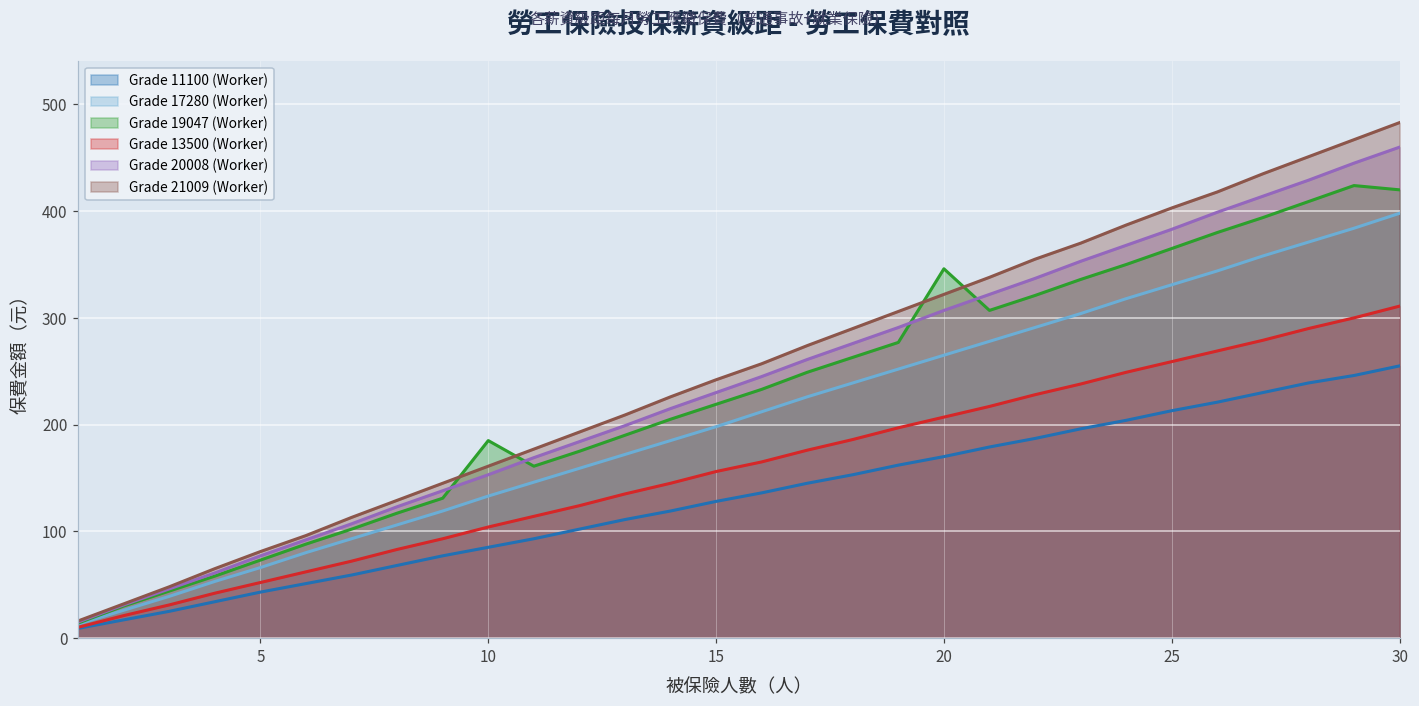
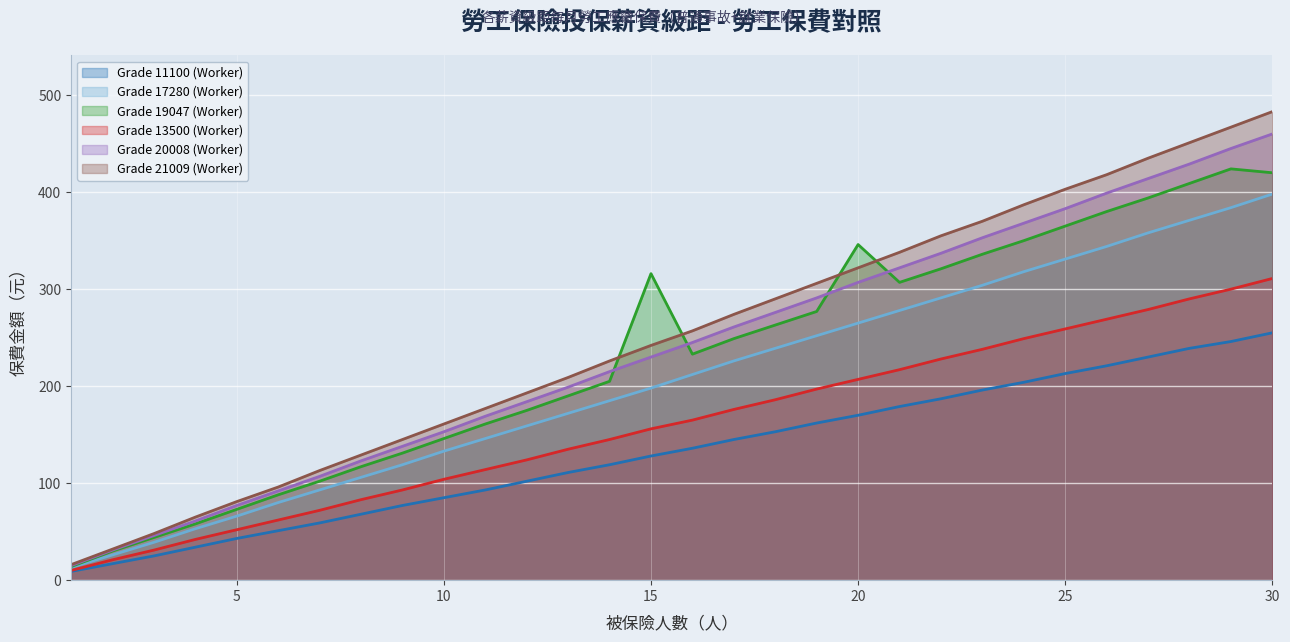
  {
    "Grade 19047 (Worker)": {
      "5": 70,
-     "10": 190,
-     "15": 220,
+     "10": 150,
+     "15": 320,
      "20": 350,
      "25": 370,
      "30": 420
    }
  }
